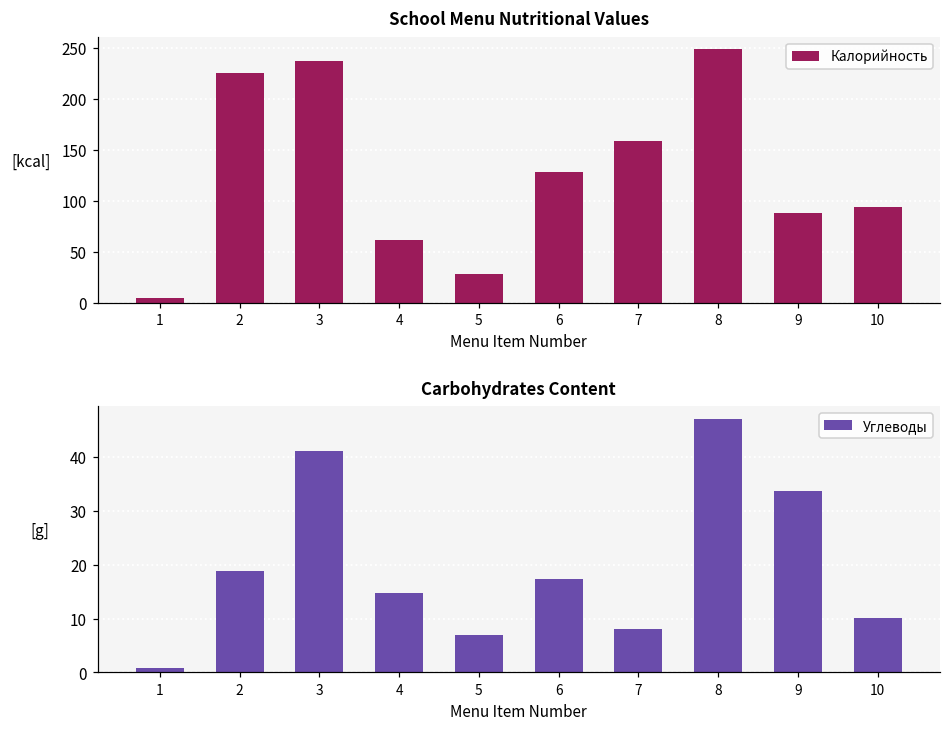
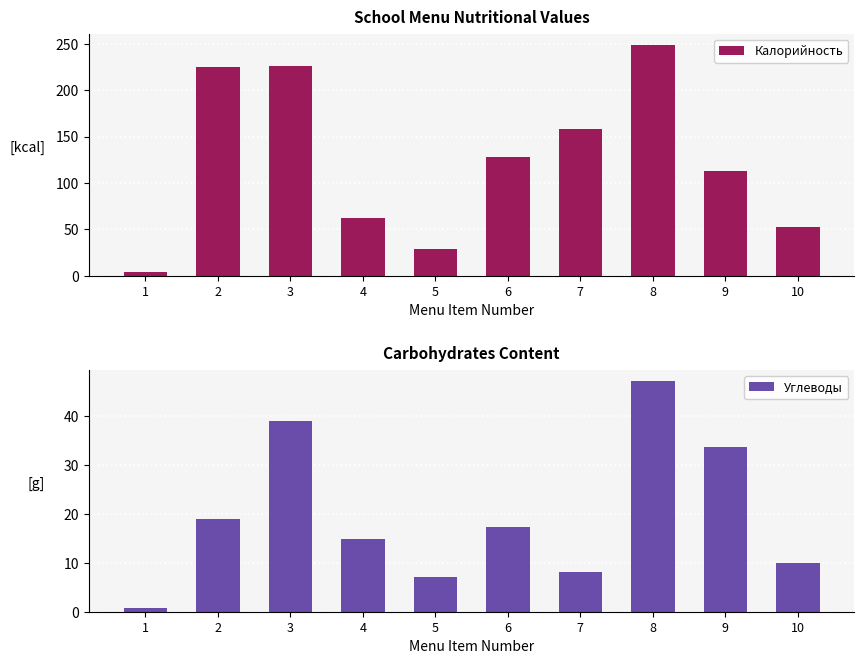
  {
    "School Menu Nutritional Values": {
      "1": 0,
      "2": 220,
-     "3": 240,
+     "3": 230,
      "4": 60,
      "5": 30,
      "6": 130,
      "7": 160,
      "8": 250,
-     "9": 90,
-     "10": 90
+     "9": 110,
+     "10": 50
    },
    "Carbohydrates Content": {
      "1": 1,
      "2": 19,
-     "3": 41,
+     "3": 39,
      "4": 15,
      "5": 7,
      "6": 17,
      "7": 8,
      "8": 47,
      "9": 34,
      "10": 10
    }
  }
